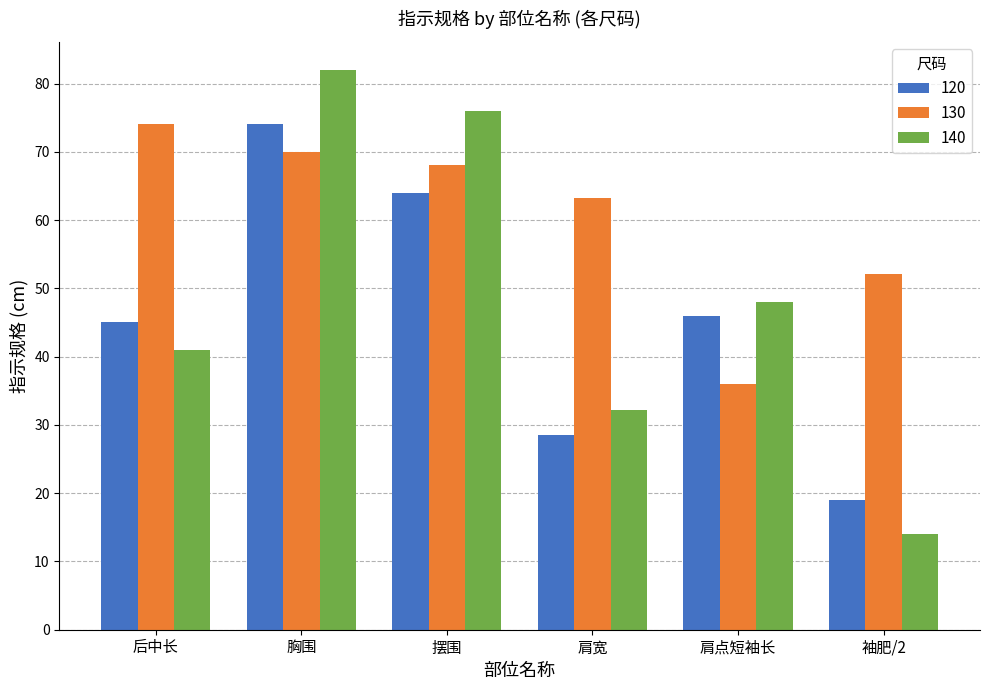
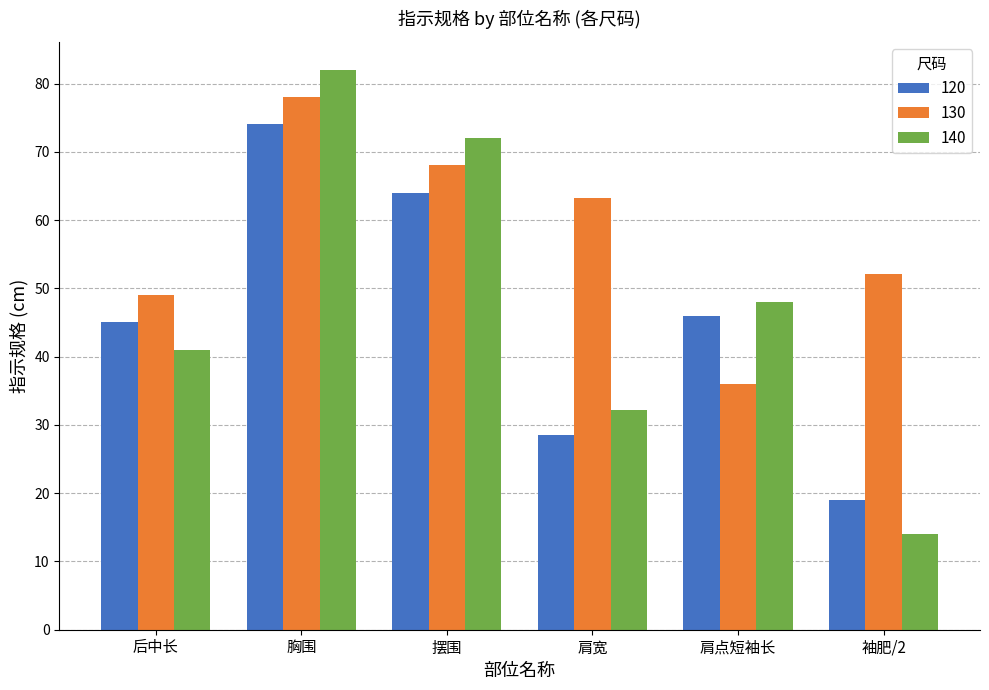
  {
    "120": {
      "后中长": 45,
      "胸围": 74,
      "摆围": 64,
      "肩宽": 29,
      "肩点短袖长": 46,
      "袖肥/2": 19
    },
    "130": {
-     "后中长": 74,
-     "胸围": 70,
+     "后中长": 49,
+     "胸围": 78,
      "摆围": 68,
      "肩宽": 63,
      "肩点短袖长": 36,
      "袖肥/2": 52
    },
    "140": {
      "后中长": 41,
      "胸围": 82,
-     "摆围": 76,
+     "摆围": 72,
      "肩宽": 32,
      "肩点短袖长": 48,
      "袖肥/2": 14
    }
  }
